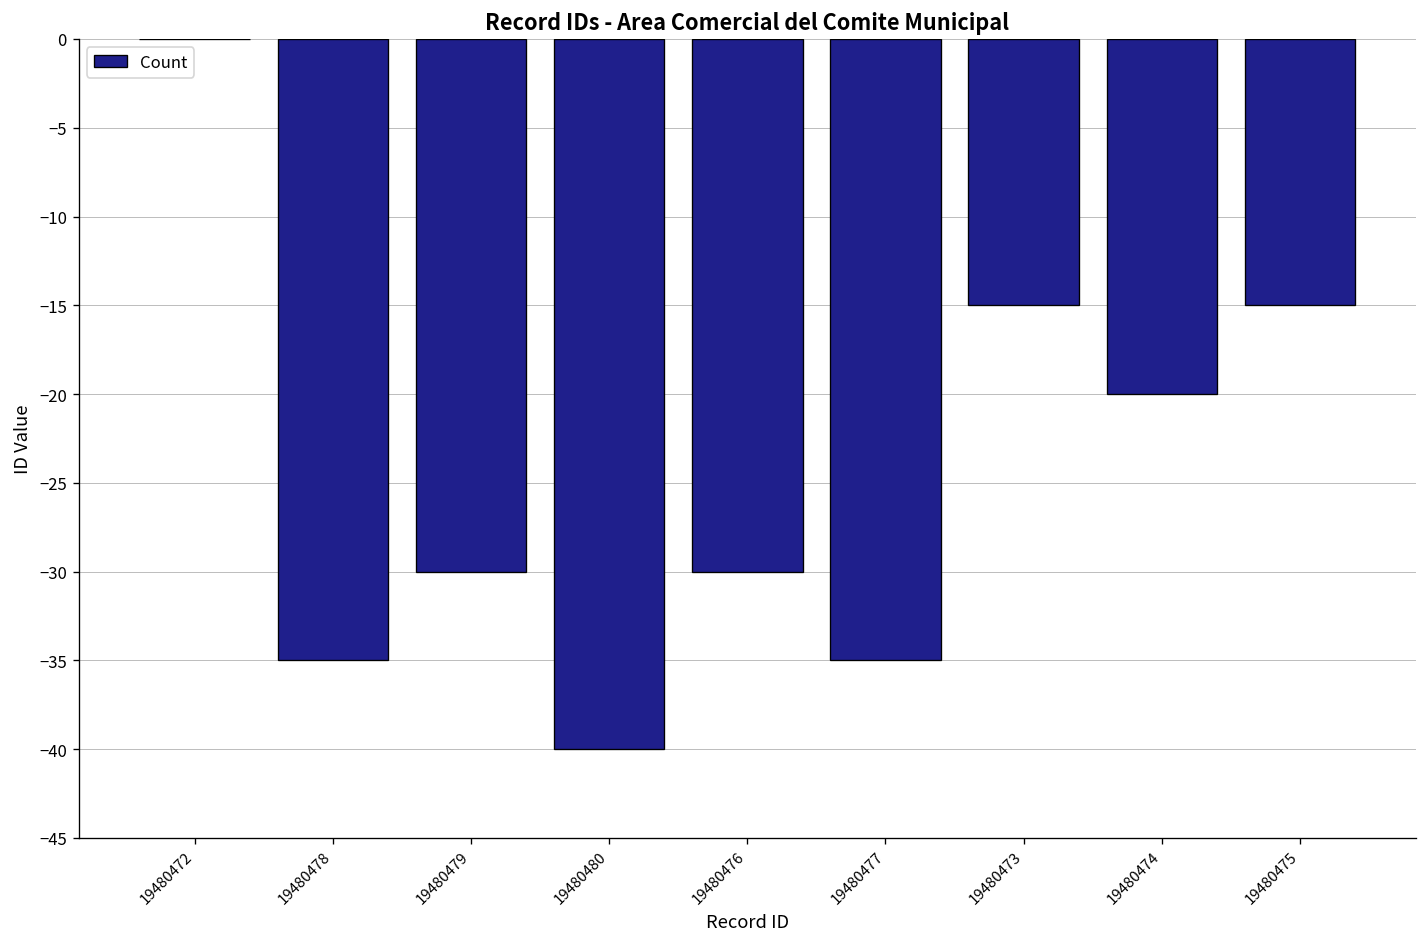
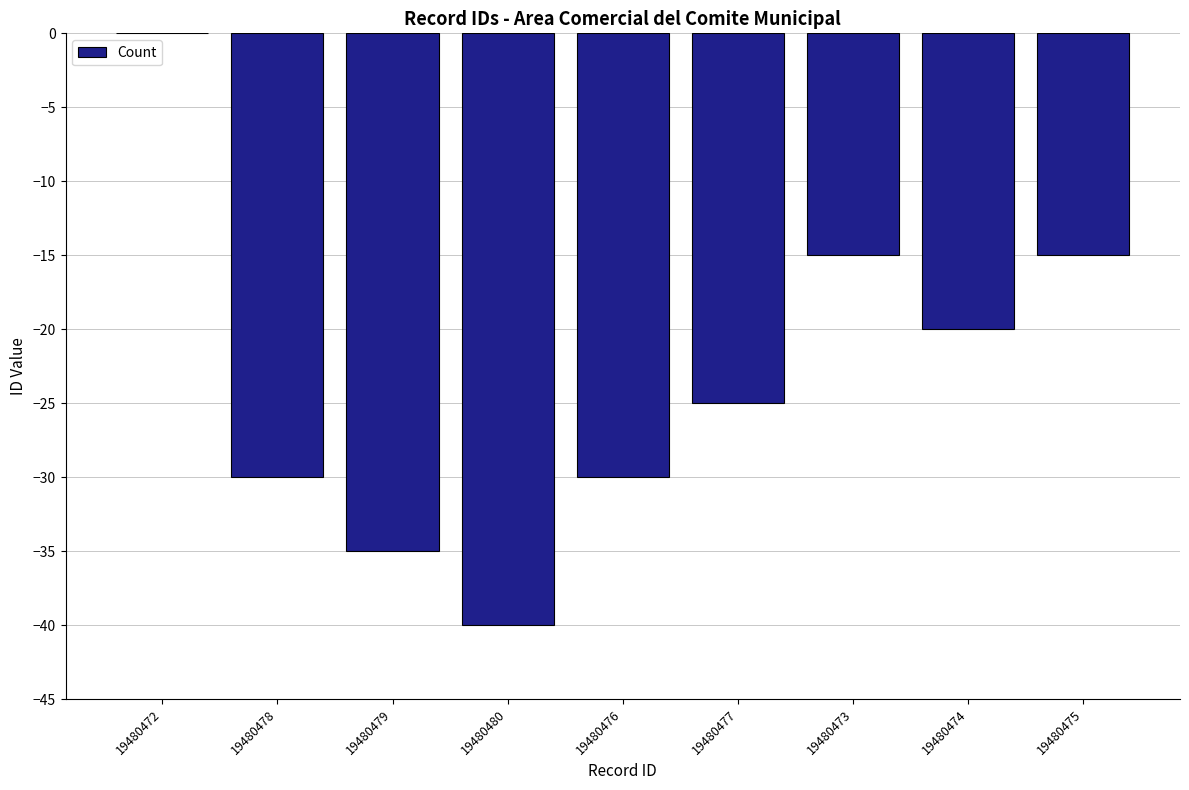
  {
    "19480472": 0.0,
-   "19480478": -35.0,
-   "19480479": -30.0,
+   "19480478": -30.0,
+   "19480479": -35.0,
    "19480480": -40.0,
    "19480476": -30.0,
-   "19480477": -35.0,
+   "19480477": -25.0,
    "19480473": -15.0,
    "19480474": -20.0,
    "19480475": -15.0
  }
